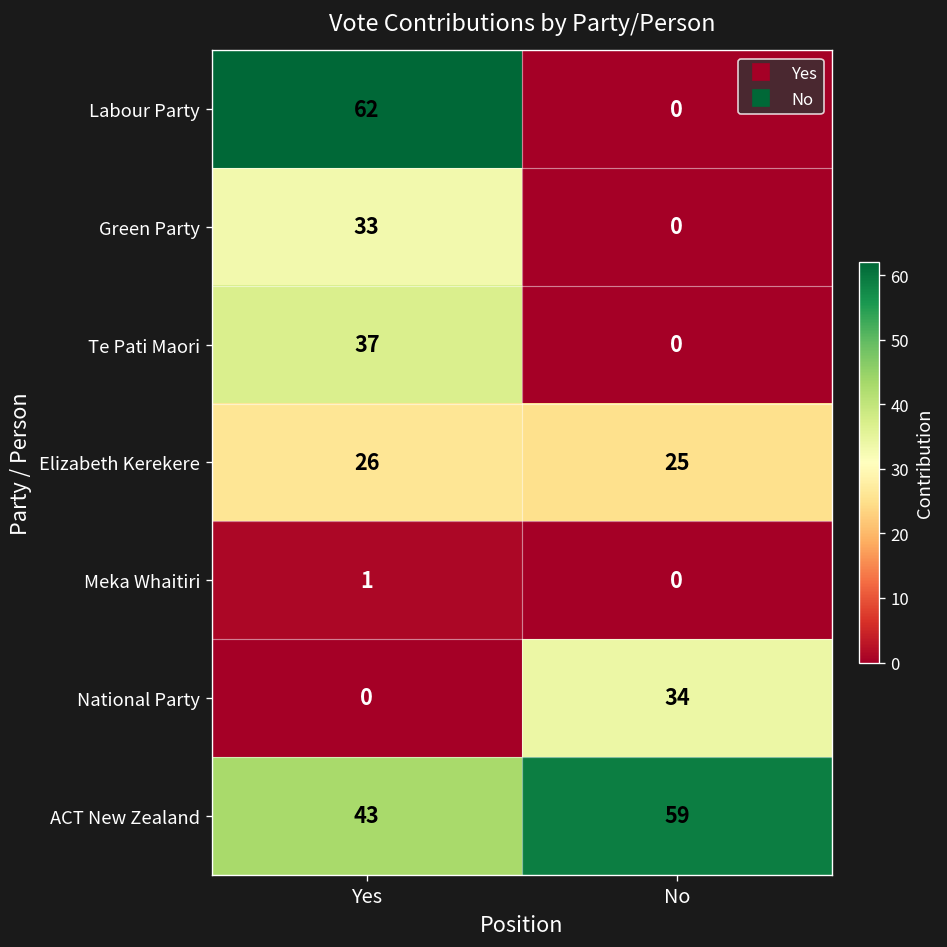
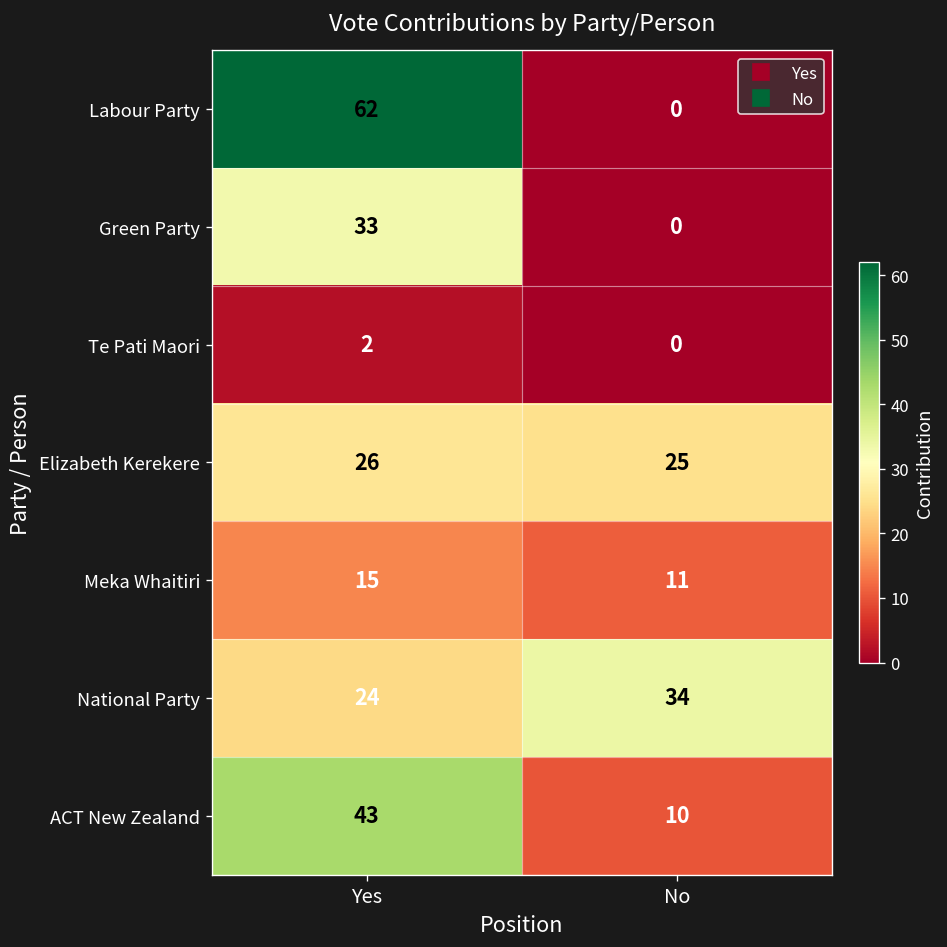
  {
    "Labour Party": {
      "Yes": 62,
      "No": 0
    },
    "Green Party": {
      "Yes": 33,
      "No": 0
    },
    "Te Pati Maori": {
-     "Yes": 37,
+     "Yes": 2,
      "No": 0
    },
    "Elizabeth Kerekere": {
      "Yes": 26,
      "No": 25
    },
    "Meka Whaitiri": {
-     "Yes": 1,
-     "No": 0
+     "Yes": 15,
+     "No": 11
    },
    "National Party": {
-     "Yes": 0,
+     "Yes": 24,
      "No": 34
    },
    "ACT New Zealand": {
      "Yes": 43,
-     "No": 59
+     "No": 10
    }
  }
